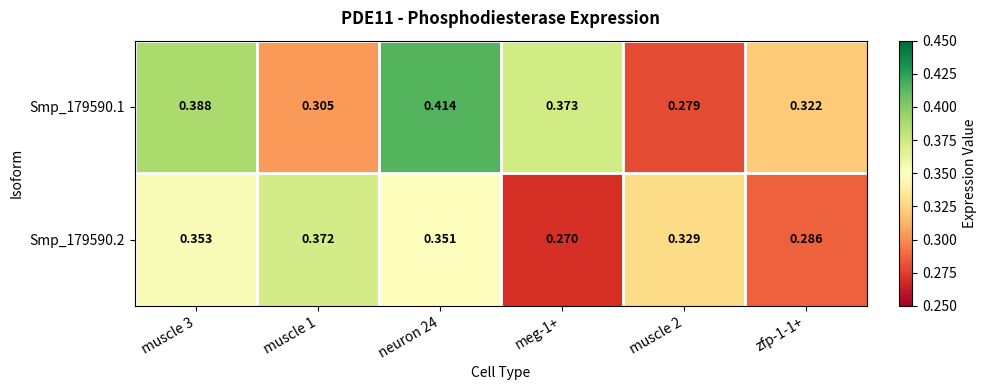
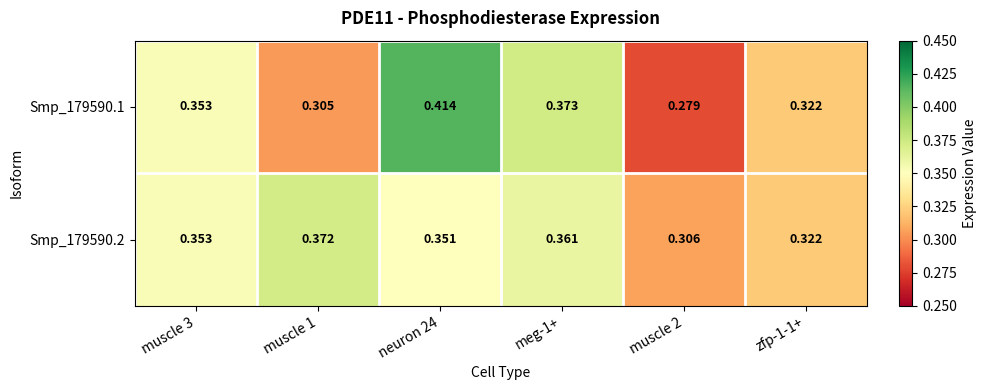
  {
    "Smp_179590.1": {
-     "muscle 3": 0.388,
+     "muscle 3": 0.353,
      "muscle 1": 0.305,
      "neuron 24": 0.414,
      "meg-1+": 0.373,
      "muscle 2": 0.279,
      "zfp-1-1+": 0.322
    },
    "Smp_179590.2": {
      "muscle 3": 0.353,
      "muscle 1": 0.372,
      "neuron 24": 0.351,
-     "meg-1+": 0.270,
-     "muscle 2": 0.329,
-     "zfp-1-1+": 0.286
+     "meg-1+": 0.361,
+     "muscle 2": 0.306,
+     "zfp-1-1+": 0.322
    }
  }
